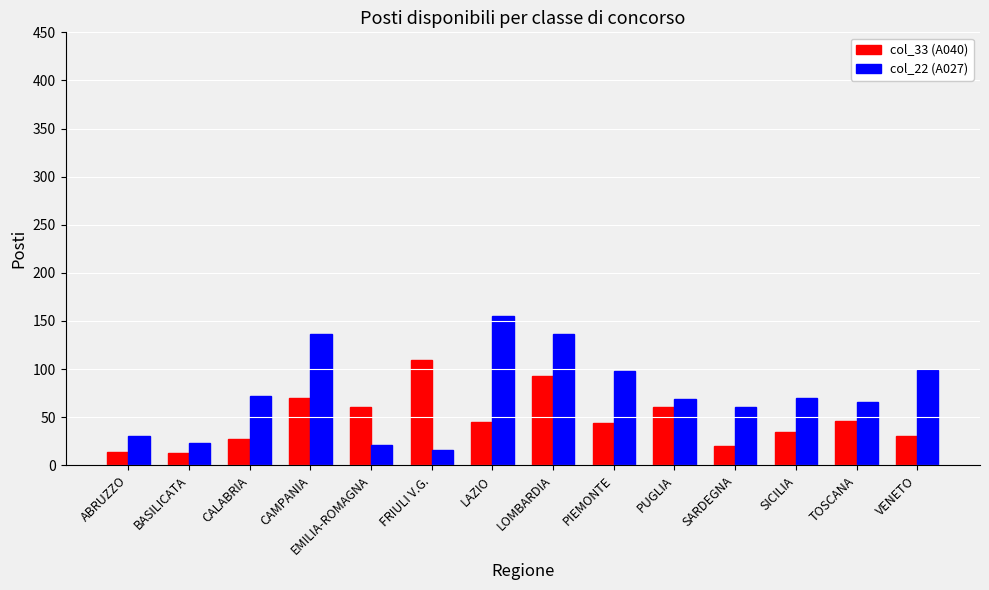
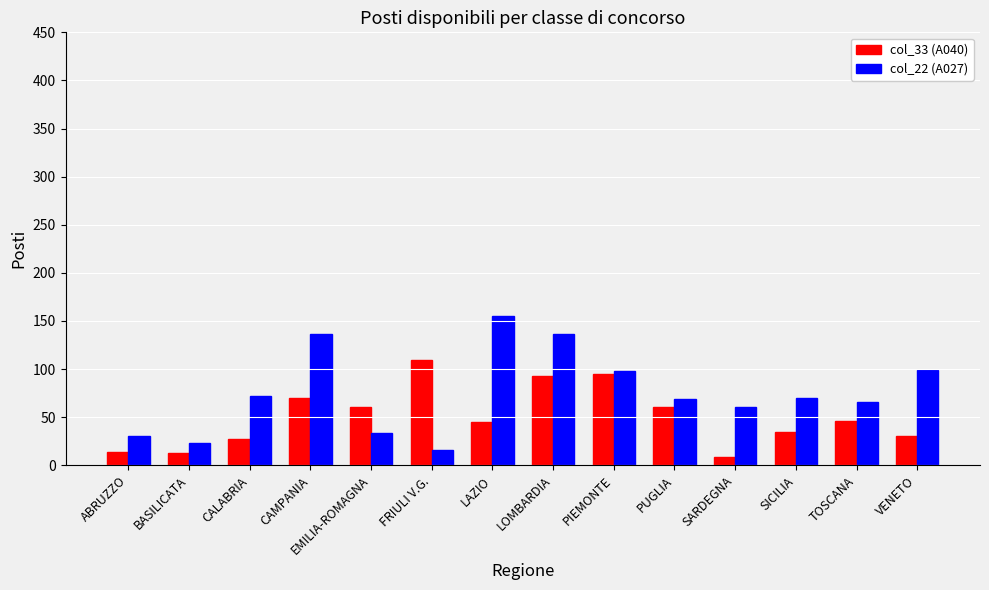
  {
    "col_33 (A040)": {
      "ABRUZZO": 10,
      "BASILICATA": 10,
      "CALABRIA": 30,
      "CAMPANIA": 70,
      "EMILIA-ROMAGNA": 60,
      "FRIULI V.G.": 110,
      "LAZIO": 50,
      "LOMBARDIA": 90,
-     "PIEMONTE": 40,
+     "PIEMONTE": 100,
      "PUGLIA": 60,
-     "SARDEGNA": 20,
+     "SARDEGNA": 10,
      "SICILIA": 40,
      "TOSCANA": 50,
      "VENETO": 30
    },
    "col_22 (A027)": {
      "ABRUZZO": 30,
      "BASILICATA": 20,
      "CALABRIA": 70,
      "CAMPANIA": 140,
-     "EMILIA-ROMAGNA": 20,
+     "EMILIA-ROMAGNA": 30,
      "FRIULI V.G.": 20,
      "LAZIO": 160,
      "LOMBARDIA": 140,
      "PIEMONTE": 100,
      "PUGLIA": 70,
      "SARDEGNA": 60,
      "SICILIA": 70,
      "TOSCANA": 70,
      "VENETO": 100
    }
  }
